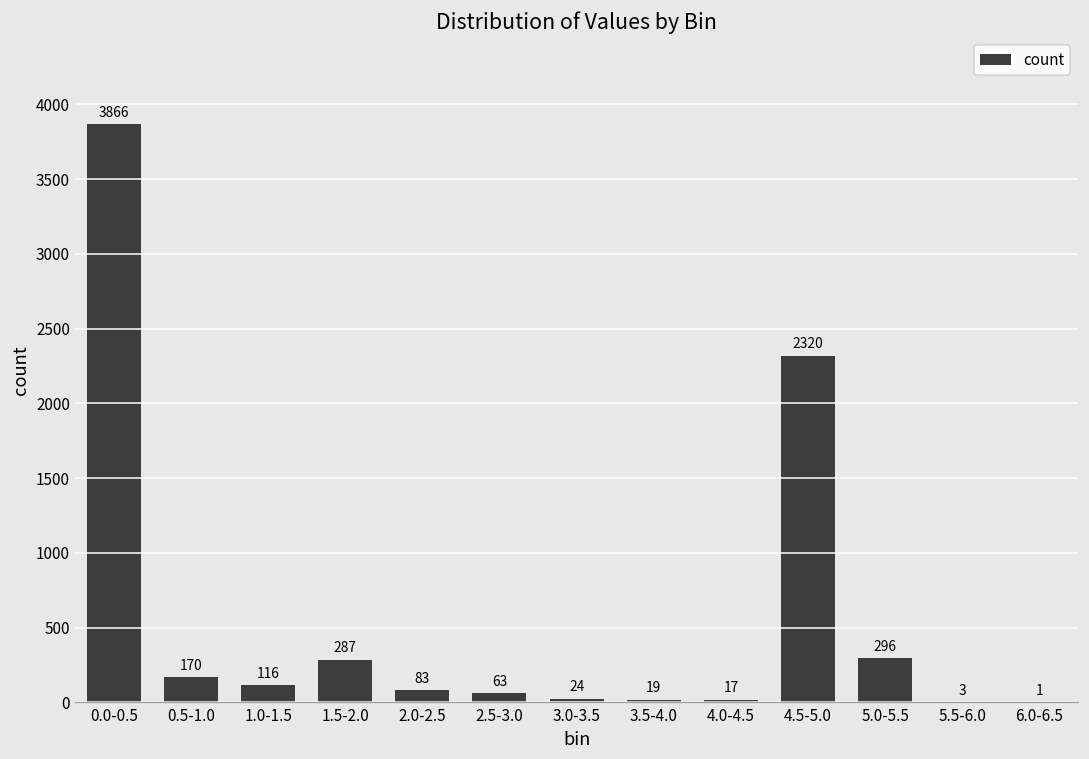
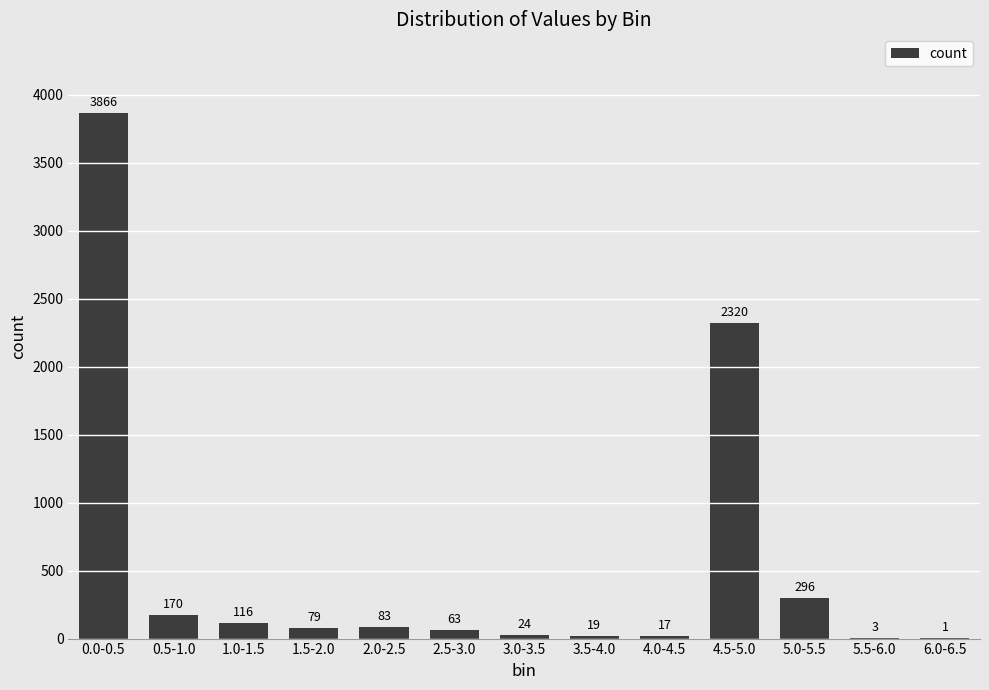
  {
    "0.0-0.5": 3866,
    "0.5-1.0": 170,
    "1.0-1.5": 116,
-   "1.5-2.0": 287,
+   "1.5-2.0": 79,
    "2.0-2.5": 83,
    "2.5-3.0": 63,
    "3.0-3.5": 24,
    "3.5-4.0": 19,
    "4.0-4.5": 17,
    "4.5-5.0": 2320,
    "5.0-5.5": 296,
    "5.5-6.0": 3,
    "6.0-6.5": 1
  }
